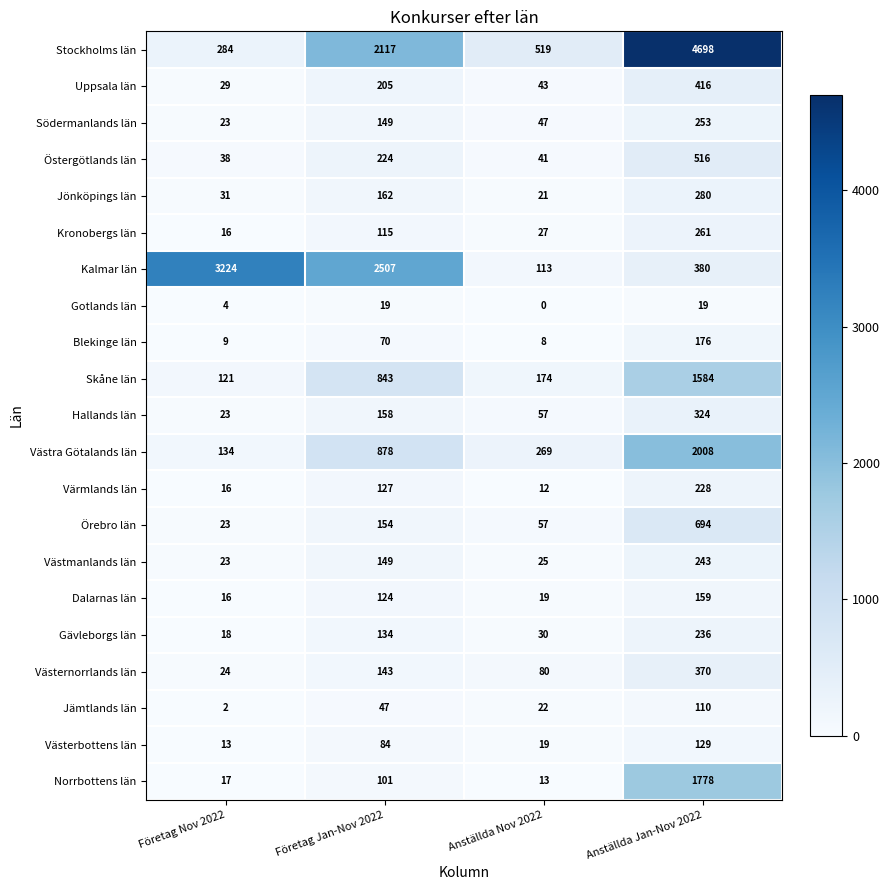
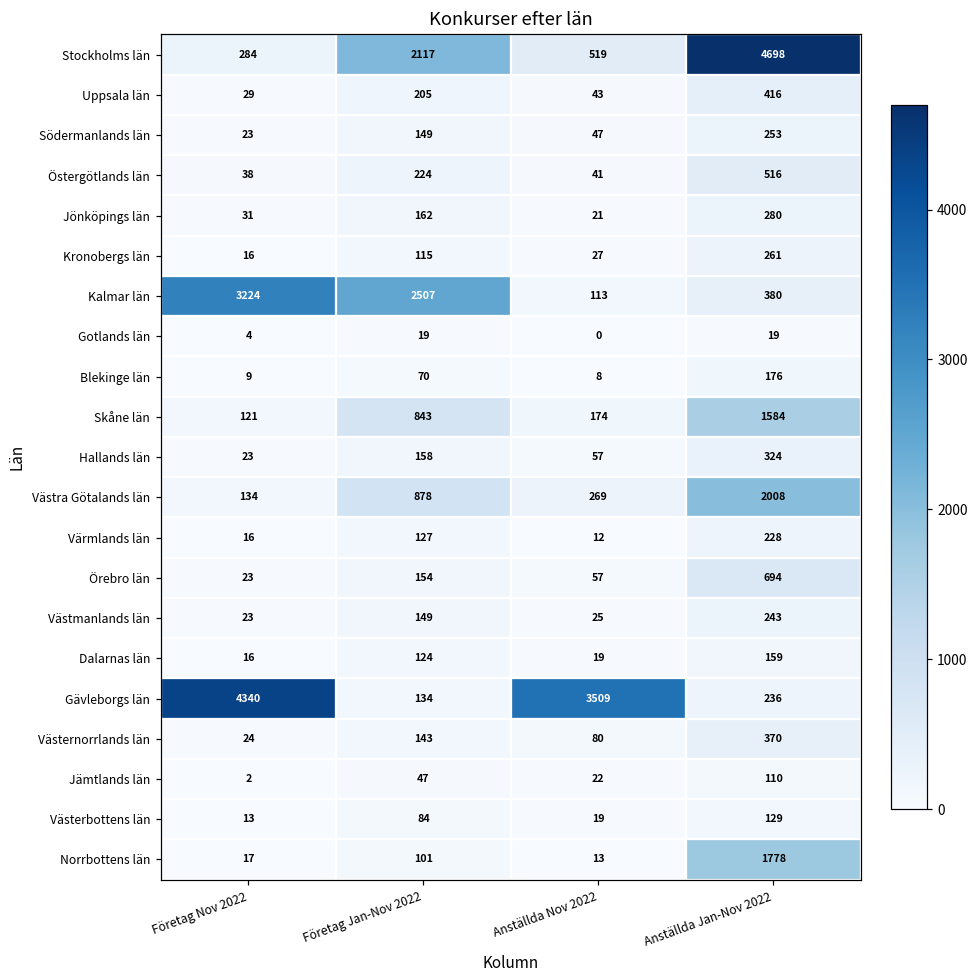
  {
    "Stockholms län": {
      "Företag Nov 2022": 284,
      "Företag Jan-Nov 2022": 2117,
      "Anställda Nov 2022": 519,
      "Anställda Jan-Nov 2022": 4698
    },
    "Uppsala län": {
      "Företag Nov 2022": 29,
      "Företag Jan-Nov 2022": 205,
      "Anställda Nov 2022": 43,
      "Anställda Jan-Nov 2022": 416
    },
    "Södermanlands län": {
      "Företag Nov 2022": 23,
      "Företag Jan-Nov 2022": 149,
      "Anställda Nov 2022": 47,
      "Anställda Jan-Nov 2022": 253
    },
    "Östergötlands län": {
      "Företag Nov 2022": 38,
      "Företag Jan-Nov 2022": 224,
      "Anställda Nov 2022": 41,
      "Anställda Jan-Nov 2022": 516
    },
    "Jönköpings län": {
      "Företag Nov 2022": 31,
      "Företag Jan-Nov 2022": 162,
      "Anställda Nov 2022": 21,
      "Anställda Jan-Nov 2022": 280
    },
    "Kronobergs län": {
      "Företag Nov 2022": 16,
      "Företag Jan-Nov 2022": 115,
      "Anställda Nov 2022": 27,
      "Anställda Jan-Nov 2022": 261
    },
    "Kalmar län": {
      "Företag Nov 2022": 3224,
      "Företag Jan-Nov 2022": 2507,
      "Anställda Nov 2022": 113,
      "Anställda Jan-Nov 2022": 380
    },
    "Gotlands län": {
      "Företag Nov 2022": 4,
      "Företag Jan-Nov 2022": 19,
      "Anställda Nov 2022": 0,
      "Anställda Jan-Nov 2022": 19
    },
    "Blekinge län": {
      "Företag Nov 2022": 9,
      "Företag Jan-Nov 2022": 70,
      "Anställda Nov 2022": 8,
      "Anställda Jan-Nov 2022": 176
    },
    "Skåne län": {
      "Företag Nov 2022": 121,
      "Företag Jan-Nov 2022": 843,
      "Anställda Nov 2022": 174,
      "Anställda Jan-Nov 2022": 1584
    },
    "Hallands län": {
      "Företag Nov 2022": 23,
      "Företag Jan-Nov 2022": 158,
      "Anställda Nov 2022": 57,
      "Anställda Jan-Nov 2022": 324
    },
    "Västra Götalands län": {
      "Företag Nov 2022": 134,
      "Företag Jan-Nov 2022": 878,
      "Anställda Nov 2022": 269,
      "Anställda Jan-Nov 2022": 2008
    },
    "Värmlands län": {
      "Företag Nov 2022": 16,
      "Företag Jan-Nov 2022": 127,
      "Anställda Nov 2022": 12,
      "Anställda Jan-Nov 2022": 228
    },
    "Örebro län": {
      "Företag Nov 2022": 23,
      "Företag Jan-Nov 2022": 154,
      "Anställda Nov 2022": 57,
      "Anställda Jan-Nov 2022": 694
    },
    "Västmanlands län": {
      "Företag Nov 2022": 23,
      "Företag Jan-Nov 2022": 149,
      "Anställda Nov 2022": 25,
      "Anställda Jan-Nov 2022": 243
    },
    "Dalarnas län": {
      "Företag Nov 2022": 16,
      "Företag Jan-Nov 2022": 124,
      "Anställda Nov 2022": 19,
      "Anställda Jan-Nov 2022": 159
    },
    "Gävleborgs län": {
-     "Företag Nov 2022": 18,
+     "Företag Nov 2022": 4340,
      "Företag Jan-Nov 2022": 134,
-     "Anställda Nov 2022": 30,
+     "Anställda Nov 2022": 3509,
      "Anställda Jan-Nov 2022": 236
    },
    "Västernorrlands län": {
      "Företag Nov 2022": 24,
      "Företag Jan-Nov 2022": 143,
      "Anställda Nov 2022": 80,
      "Anställda Jan-Nov 2022": 370
    },
    "Jämtlands län": {
      "Företag Nov 2022": 2,
      "Företag Jan-Nov 2022": 47,
      "Anställda Nov 2022": 22,
      "Anställda Jan-Nov 2022": 110
    },
    "Västerbottens län": {
      "Företag Nov 2022": 13,
      "Företag Jan-Nov 2022": 84,
      "Anställda Nov 2022": 19,
      "Anställda Jan-Nov 2022": 129
    },
    "Norrbottens län": {
      "Företag Nov 2022": 17,
      "Företag Jan-Nov 2022": 101,
      "Anställda Nov 2022": 13,
      "Anställda Jan-Nov 2022": 1778
    }
  }
